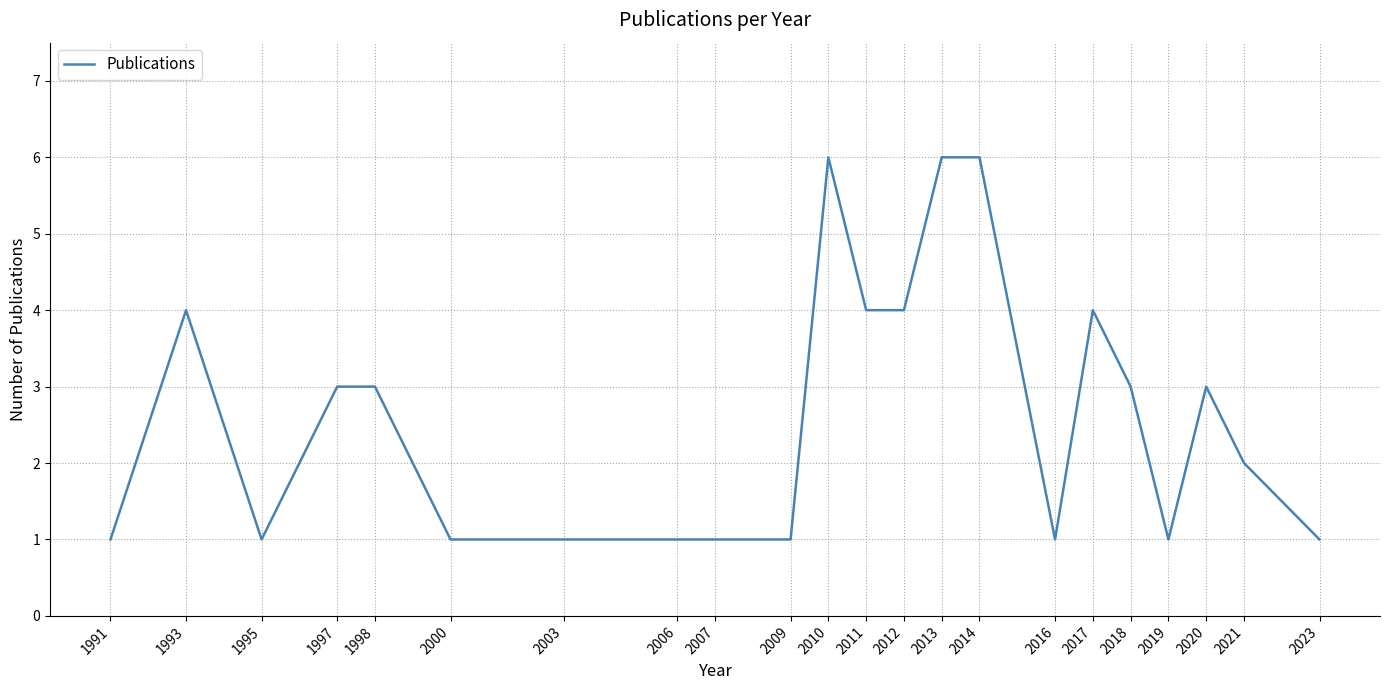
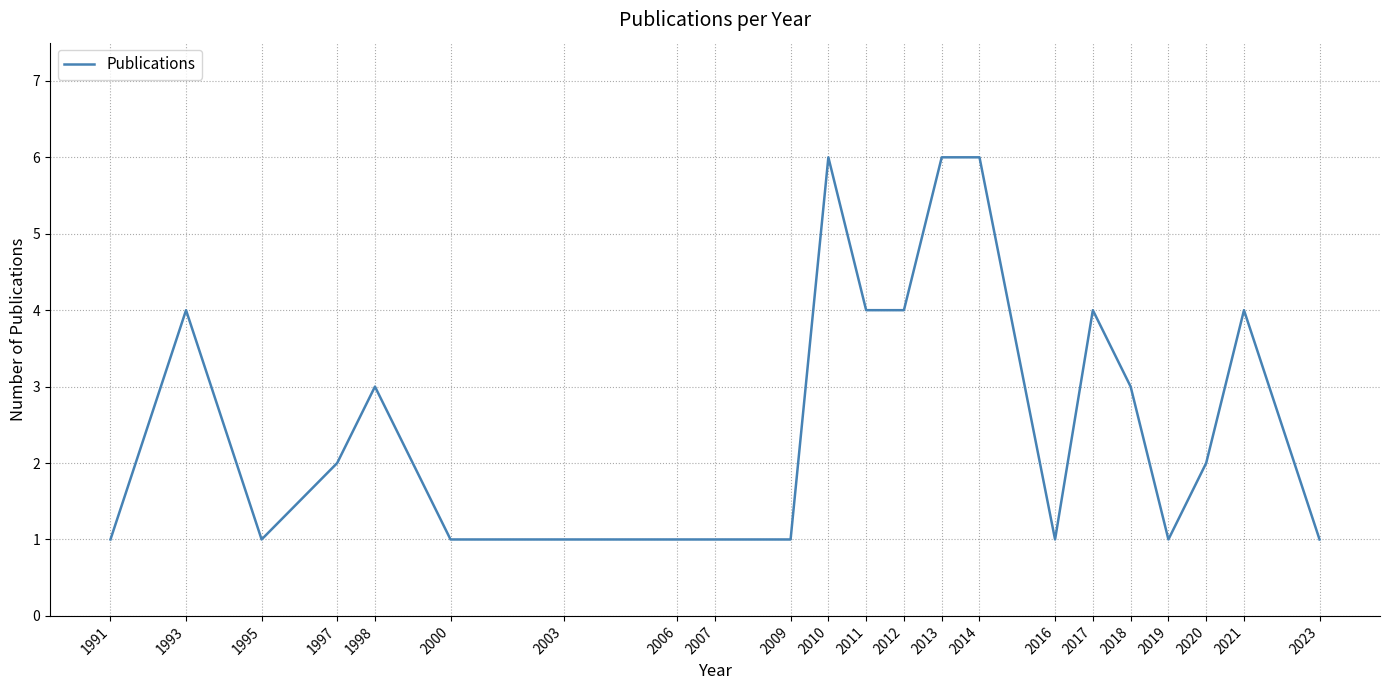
  {
    "1991": 1,
    "1993": 4,
    "1995": 1,
-   "1997": 3,
+   "1997": 2,
    "1998": 3,
    "2000": 1,
    "2003": 1,
    "2006": 1,
    "2007": 1,
    "2009": 1,
    "2010": 6,
    "2011": 4,
    "2012": 4,
    "2013": 6,
    "2014": 6,
    "2016": 1,
    "2017": 4,
    "2018": 3,
    "2019": 1,
-   "2020": 3,
-   "2021": 2,
+   "2020": 2,
+   "2021": 4,
    "2023": 1
  }
